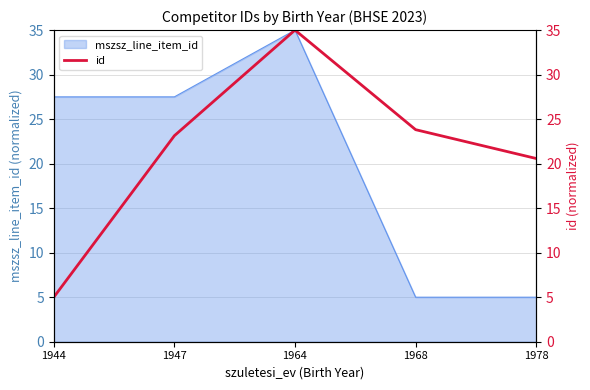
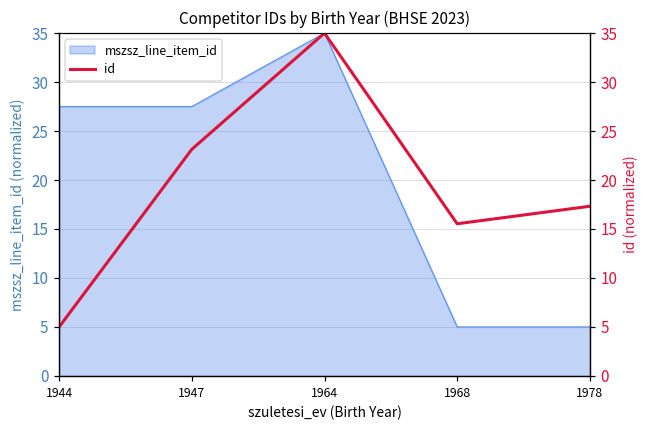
  {
    "mszsz_line_item_id": {
      "1944": 28,
      "1947": 28,
      "1964": 35,
      "1968": 5,
      "1978": 5
    },
    "id": {
      "1944": 5,
      "1947": 23,
      "1964": 35,
-     "1968": 24,
-     "1978": 21
+     "1968": 16,
+     "1978": 17
    }
  }
